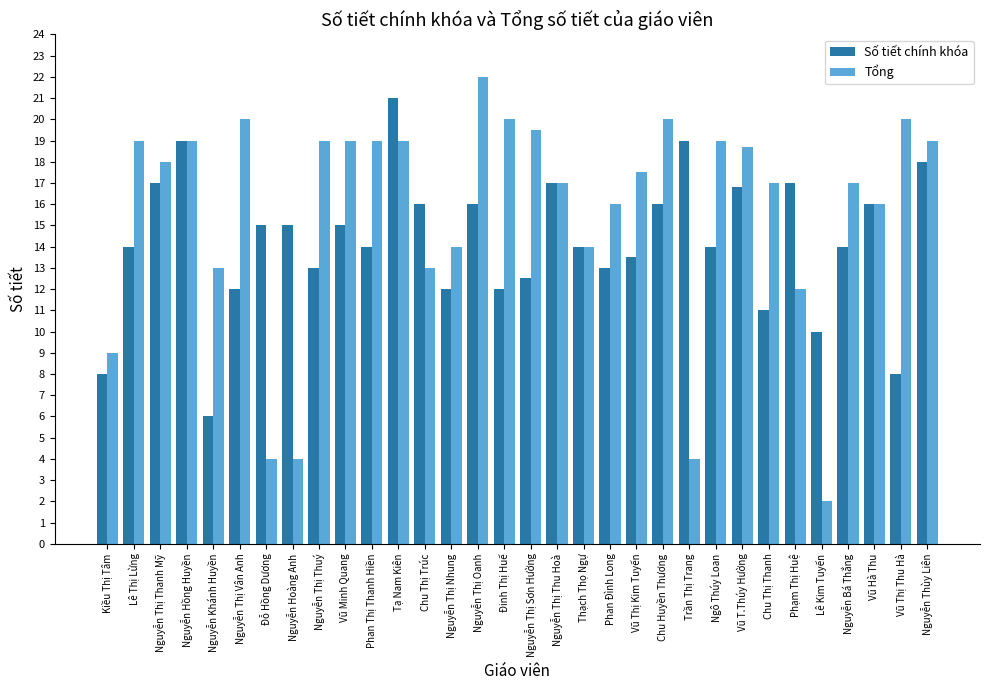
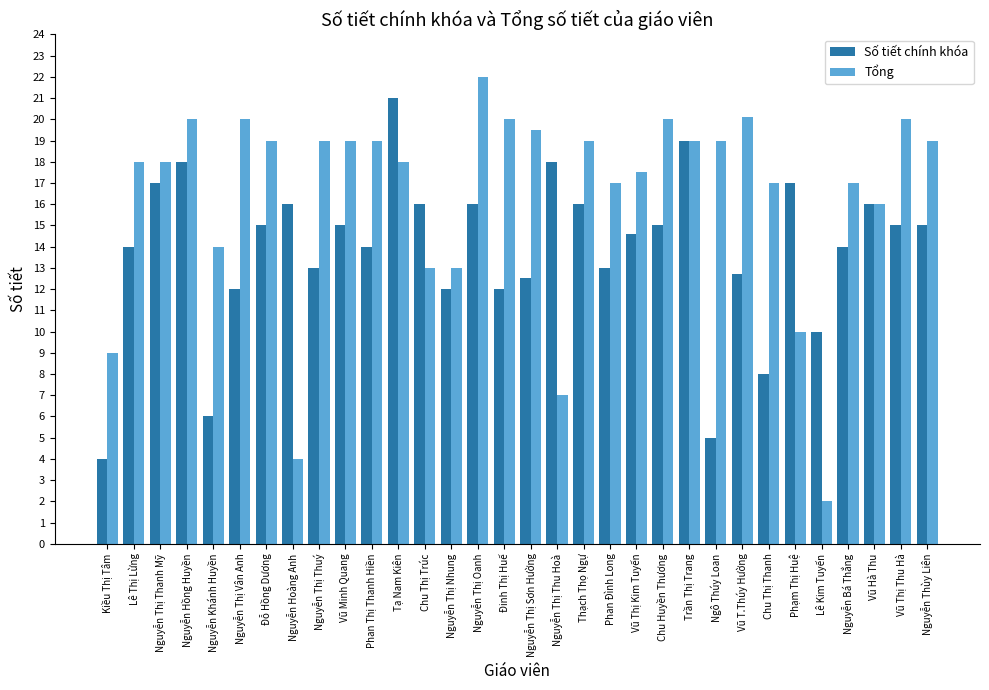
  {
    "Số tiết chính khóa": {
-     "Kiều Thị Tâm": 8,
+     "Kiều Thị Tâm": 4,
      "Lê Thị Lừng": 14.0,
      "Nguyễn Thị Thanh Mỹ": 17.0,
-     "Nguyễn Hồng Huyền": 19,
+     "Nguyễn Hồng Huyền": 18,
      "Nguyễn Khánh Huyền": 6.0,
      "Nguyễn Thị Vân Anh": 12.0,
      "Đỗ Hồng Dương": 15.0,
-     "Nguyễn Hoàng Anh": 15,
+     "Nguyễn Hoàng Anh": 16,
      "Nguyễn Thị Thuý": 13.0,
      "Vũ Minh Quang": 15.0,
      "Phan Thị Thanh Hiền": 14.0,
      "Tạ Nam Kiên": 21.0,
      "Chu Thị Trúc": 16.0,
      "Nguyễn Thị Nhung": 12.0,
      "Nguyễn Thị Oanh": 16.0,
      "Đinh Thị Huế": 12.0,
      "Nguyễn Thị Sơn Hường": 12.5,
-     "Nguyễn Thị Thu Hoà": 17,
-     "Thạch Thọ Ngự": 14,
+     "Nguyễn Thị Thu Hoà": 18,
+     "Thạch Thọ Ngự": 16,
      "Phan Đình Long": 13.0,
-     "Vũ Thị Kim Tuyến": 13.5,
-     "Chu Huyền Thương": 16,
+     "Vũ Thị Kim Tuyến": 14.6,
+     "Chu Huyền Thương": 15,
      "Trần Thị Trang": 19.0,
-     "Ngô Thúy Loan": 14,
-     "Vũ T.Thúy Hường": 16.8,
-     "Chu Thị Thanh": 11,
+     "Ngô Thúy Loan": 5,
+     "Vũ T.Thúy Hường": 12.7,
+     "Chu Thị Thanh": 8,
      "Phạm Thị Huệ": 17.0,
      "Lê Kim Tuyến": 10.0,
      "Nguyễn Bá Thắng": 14.0,
      "Vũ Hà Thu": 16.0,
-     "Vũ Thị Thu Hà": 8,
-     "Nguyễn Thùy Liên": 18
+     "Vũ Thị Thu Hà": 15,
+     "Nguyễn Thùy Liên": 15
    },
    "Tổng": {
      "Kiều Thị Tâm": 9.0,
-     "Lê Thị Lừng": 19,
+     "Lê Thị Lừng": 18,
      "Nguyễn Thị Thanh Mỹ": 18.0,
-     "Nguyễn Hồng Huyền": 19,
-     "Nguyễn Khánh Huyền": 13,
+     "Nguyễn Hồng Huyền": 20,
+     "Nguyễn Khánh Huyền": 14,
      "Nguyễn Thị Vân Anh": 20.0,
-     "Đỗ Hồng Dương": 4,
+     "Đỗ Hồng Dương": 19,
      "Nguyễn Hoàng Anh": 4.0,
      "Nguyễn Thị Thuý": 19.0,
      "Vũ Minh Quang": 19.0,
      "Phan Thị Thanh Hiền": 19.0,
-     "Tạ Nam Kiên": 19,
+     "Tạ Nam Kiên": 18,
      "Chu Thị Trúc": 13.0,
-     "Nguyễn Thị Nhung": 14,
+     "Nguyễn Thị Nhung": 13,
      "Nguyễn Thị Oanh": 22.0,
      "Đinh Thị Huế": 20.0,
      "Nguyễn Thị Sơn Hường": 19.5,
-     "Nguyễn Thị Thu Hoà": 17,
-     "Thạch Thọ Ngự": 14,
-     "Phan Đình Long": 16,
+     "Nguyễn Thị Thu Hoà": 7,
+     "Thạch Thọ Ngự": 19,
+     "Phan Đình Long": 17,
      "Vũ Thị Kim Tuyến": 17.5,
      "Chu Huyền Thương": 20.0,
-     "Trần Thị Trang": 4,
+     "Trần Thị Trang": 19,
      "Ngô Thúy Loan": 19.0,
-     "Vũ T.Thúy Hường": 18.7,
+     "Vũ T.Thúy Hường": 20.1,
      "Chu Thị Thanh": 17.0,
-     "Phạm Thị Huệ": 12,
+     "Phạm Thị Huệ": 10,
      "Lê Kim Tuyến": 2.0,
      "Nguyễn Bá Thắng": 17.0,
      "Vũ Hà Thu": 16.0,
      "Vũ Thị Thu Hà": 20.0,
      "Nguyễn Thùy Liên": 19.0
    }
  }
